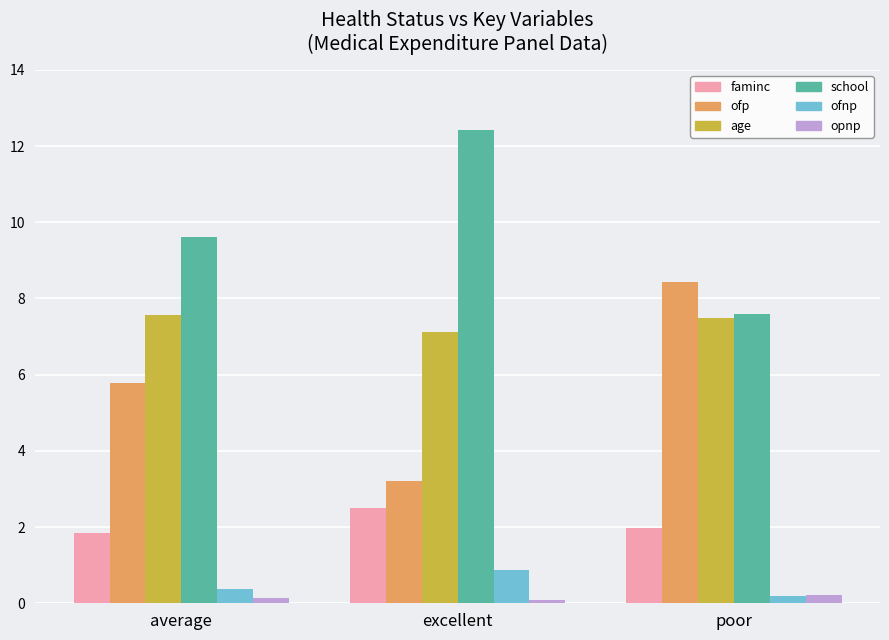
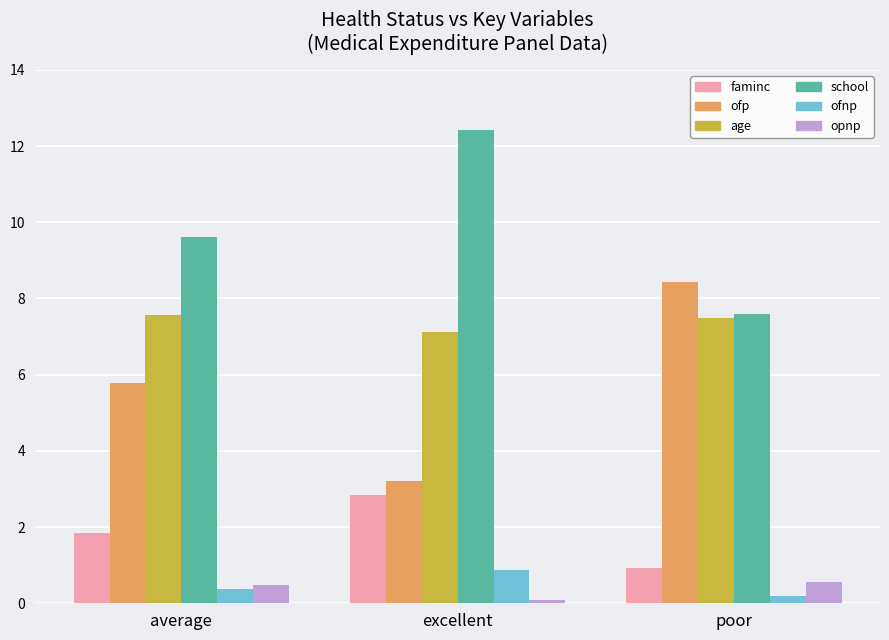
  {
    "faminc": {
      "average": 1.9,
-     "excellent": 2.5,
-     "poor": 2.0
+     "excellent": 2.8,
+     "poor": 0.9
    },
    "school": {
      "average": 9.6,
      "excellent": 12.4,
      "poor": 7.6
    },
    "ofnp": {
      "average": 0.4,
      "excellent": 0.9,
      "poor": 0.2
    },
    "opnp": {
-     "average": 0.1,
+     "average": 0.5,
      "excellent": 0.1,
-     "poor": 0.2
+     "poor": 0.6
    }
  }
